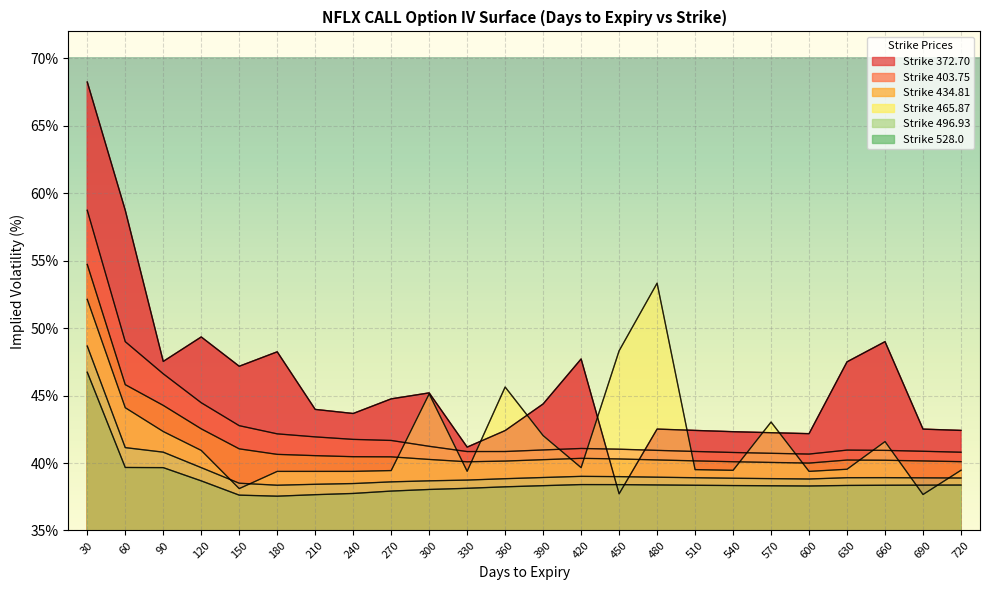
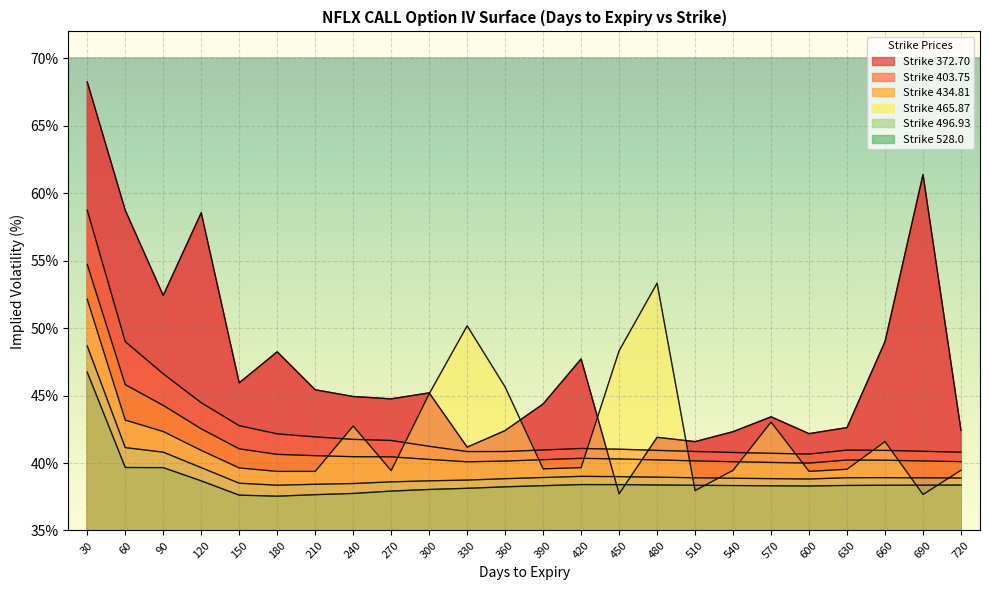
  {
    "Strike 372.70": {
      "30": "68.2%",
      "60": "58.7%",
-     "90": "47.5%",
-     "120": "49.3%",
-     "150": "47.2%",
+     "90": "52.4%",
+     "120": "58.6%",
+     "150": "45.9%",
      "180": "48.2%",
-     "210": "44.0%",
-     "240": "43.7%",
+     "210": "45.4%",
+     "240": "44.9%",
      "270": "44.8%",
      "330": "41.2%",
      "360": "42.4%",
      "390": "44.4%",
      "420": "47.7%",
      "450": "37.7%",
-     "480": "42.5%",
-     "510": "42.4%",
+     "480": "41.9%",
+     "510": "41.6%",
      "540": "42.3%",
-     "570": "42.2%",
+     "570": "43.4%",
      "600": "42.2%",
-     "630": "47.5%",
+     "630": "42.6%",
      "660": "49.0%",
-     "690": "42.5%",
+     "690": "61.4%",
      "720": "42.4%"
    },
    "Strike 465.87": {
      "30": "52.1%",
-     "60": "44.1%",
+     "60": "43.2%",
      "90": "42.3%",
      "120": "40.9%",
-     "150": "38.1%",
+     "150": "39.6%",
      "180": "39.4%",
      "210": "39.4%",
-     "240": "39.4%",
+     "240": "42.7%",
      "270": "39.4%",
-     "330": "39.4%",
+     "330": "50.2%",
      "360": "45.6%",
-     "390": "42.0%",
+     "390": "39.6%",
      "420": "39.7%",
      "450": "48.3%",
      "480": "53.3%",
-     "510": "39.5%",
+     "510": "38.0%",
      "540": "39.5%",
      "570": "43.0%",
      "600": "39.4%",
      "630": "39.5%",
      "660": "41.6%",
      "690": "37.7%",
      "720": "39.5%"
    }
  }
